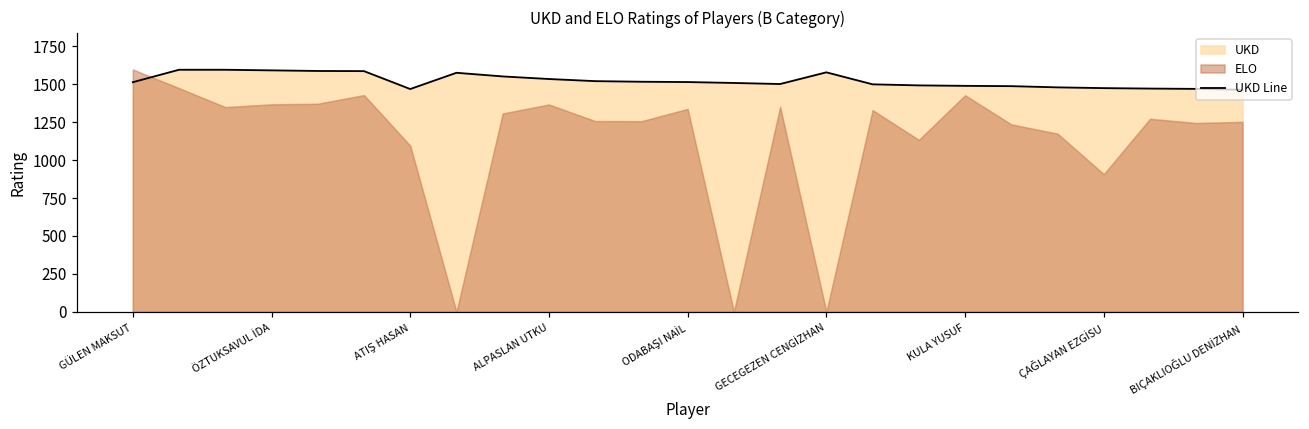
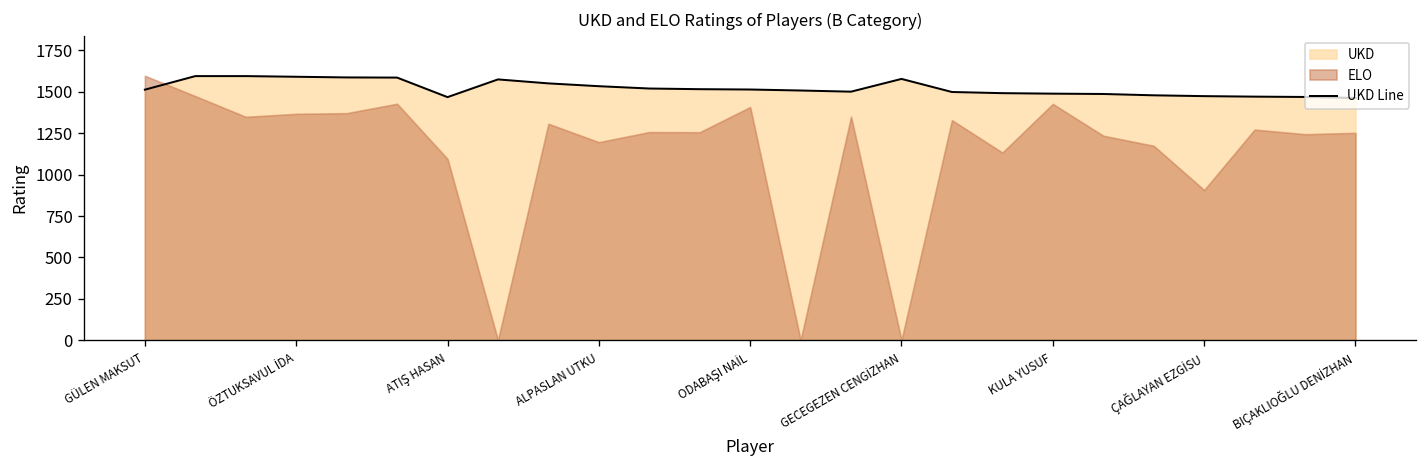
  {
    "UKD": {
      "GÜLEN MAKSUT": 1510,
      "ÖZTUKSAVUL İDA": 1590,
      "ATIŞ HASAN": 1470,
      "ALPASLAN UTKU": 1530,
      "ODABAŞI NAİL": 1510,
      "GECEGEZEN CENGİZHAN": 1580,
      "KULA YUSUF": 1490,
      "ÇAĞLAYAN EZGİSU": 1470
    },
    "ELO": {
      "GÜLEN MAKSUT": 1600,
      "ÖZTUKSAVUL İDA": 1370,
      "ATIŞ HASAN": 1100,
-     "ALPASLAN UTKU": 1370,
-     "ODABAŞI NAİL": 1340,
+     "ALPASLAN UTKU": 1200,
+     "ODABAŞI NAİL": 1410,
      "GECEGEZEN CENGİZHAN": 0,
      "KULA YUSUF": 1430,
      "ÇAĞLAYAN EZGİSU": 910,
      "BIÇAKLIOĞLU DENİZHAN": 1250
    }
  }
